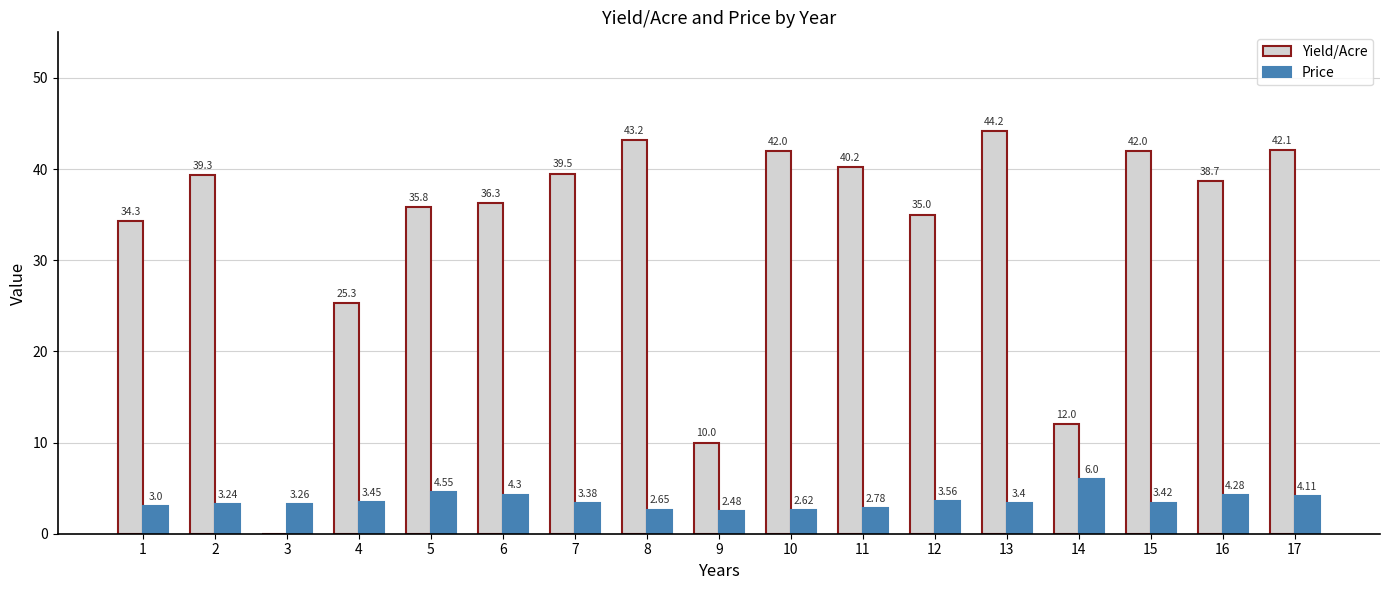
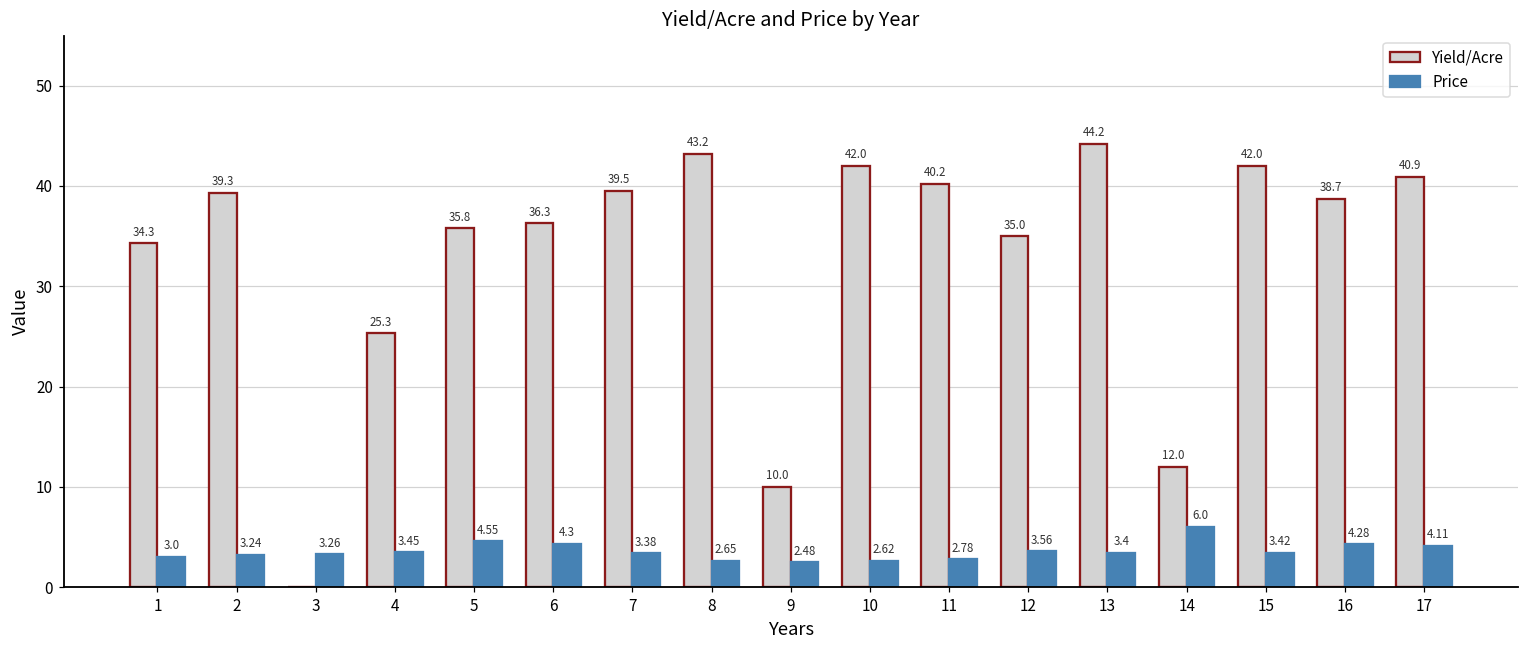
  {
    "Yield/Acre": {
      "1": 34.3,
      "2": 39.3,
      "4": 25.3,
      "5": 35.8,
      "6": 36.3,
      "7": 39.5,
      "8": 43.2,
      "9": 10.0,
      "10": 42.0,
      "11": 40.2,
      "12": 35.0,
      "13": 44.2,
      "14": 12.0,
      "15": 42.0,
      "16": 38.7,
-     "17": 42.1
+     "17": 40.9
    },
    "Price": {
      "1": 3.0,
      "2": 3.24,
      "3": 3.26,
      "4": 3.45,
      "5": 4.55,
      "6": 4.3,
      "7": 3.38,
      "8": 2.65,
      "9": 2.48,
      "10": 2.62,
      "11": 2.78,
      "12": 3.56,
      "13": 3.4,
      "14": 6.0,
      "15": 3.42,
      "16": 4.28,
      "17": 4.11
    }
  }
